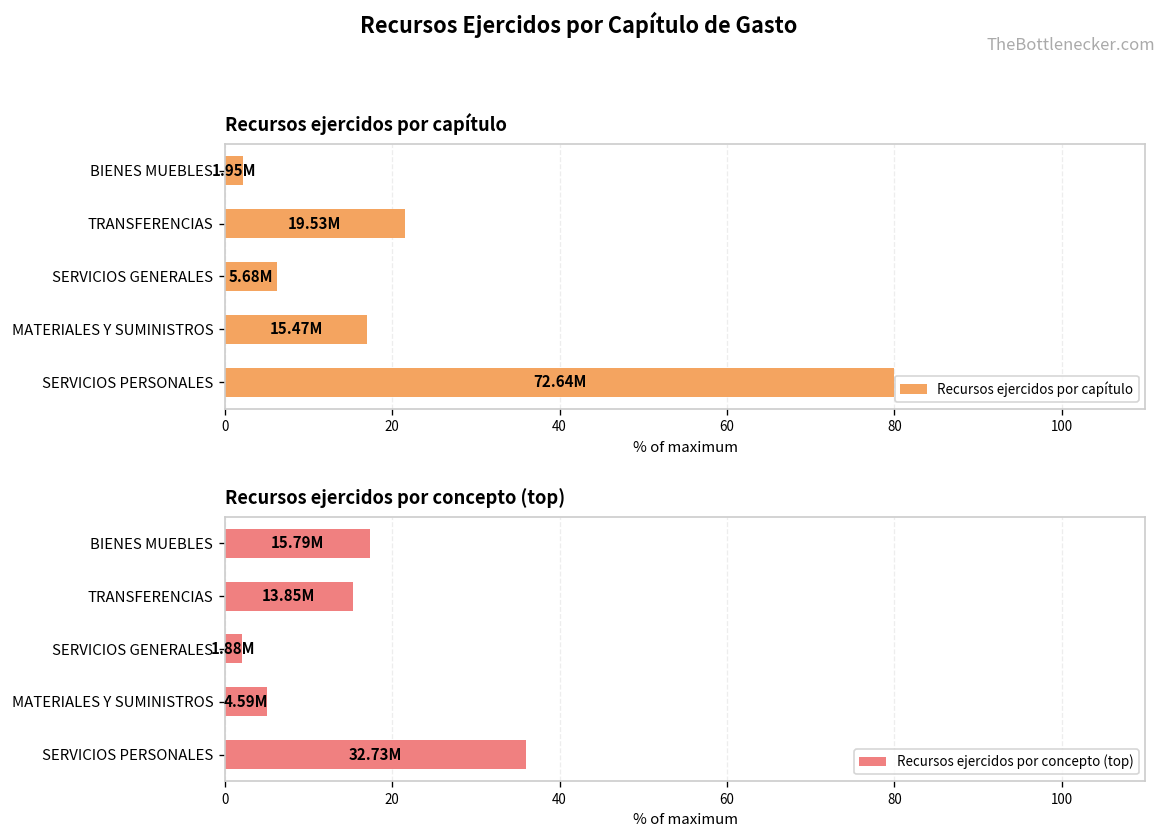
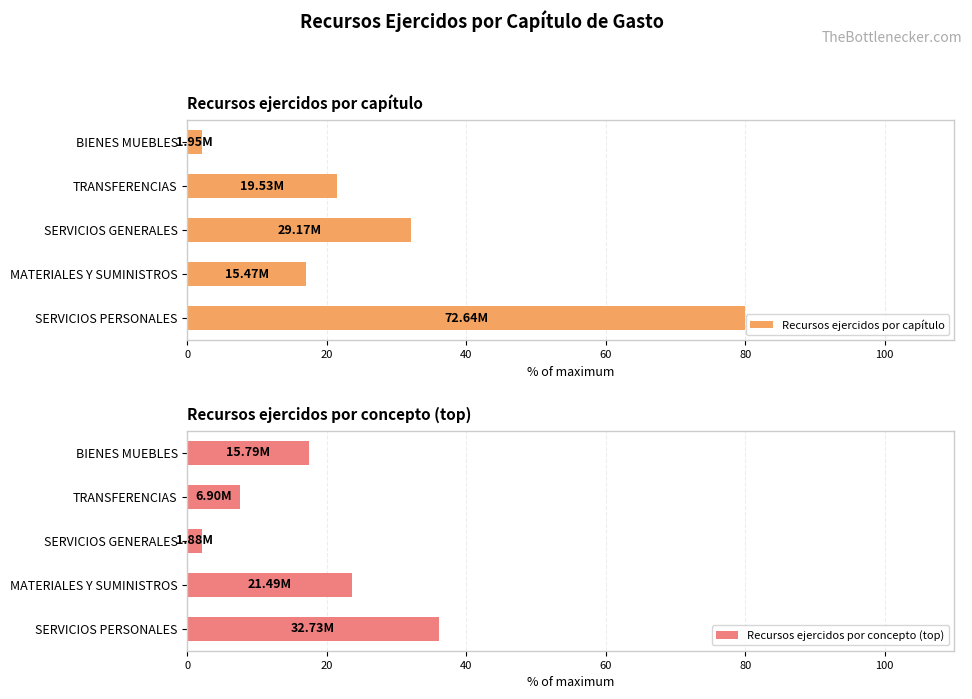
  {
    "Recursos ejercidos por capítulo": {
-     "SERVICIOS GENERALES": "5.68M"
+     "SERVICIOS GENERALES": "29.17M"
    },
    "Recursos ejercidos por concepto (top)": {
-     "TRANSFERENCIAS": "13.85M",
-     "MATERIALES Y SUMINISTROS": "4.59M"
+     "TRANSFERENCIAS": "6.90M",
+     "MATERIALES Y SUMINISTROS": "21.49M"
    }
  }
